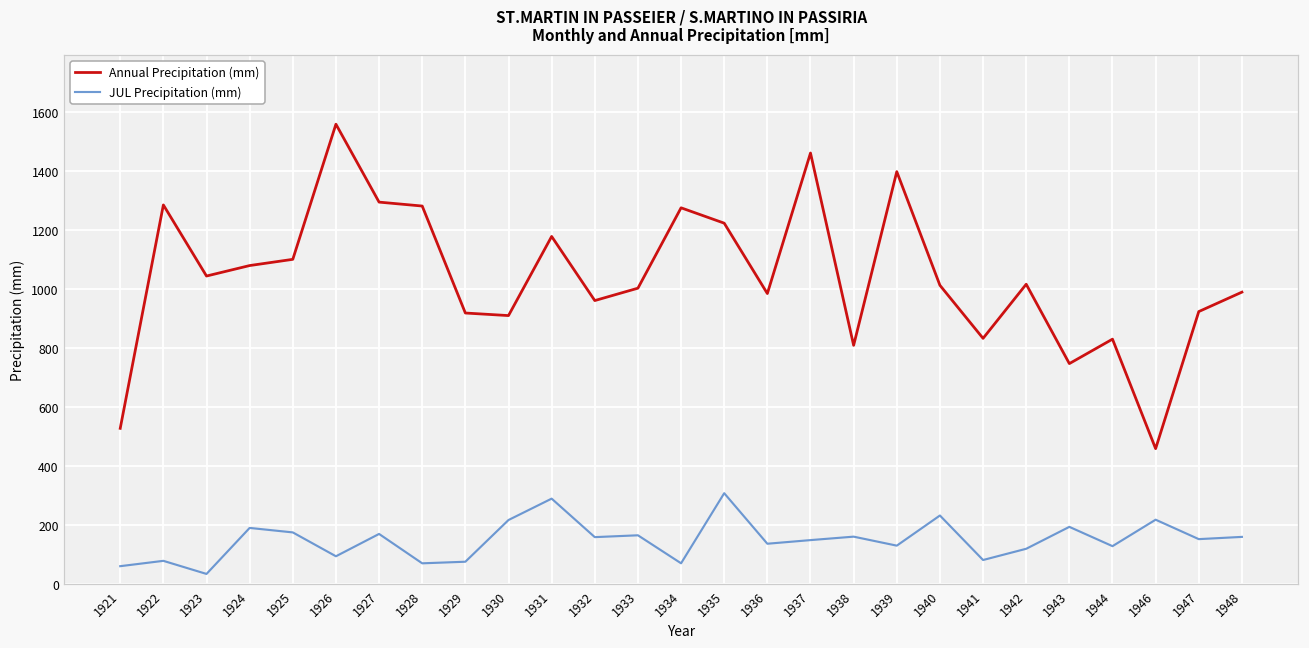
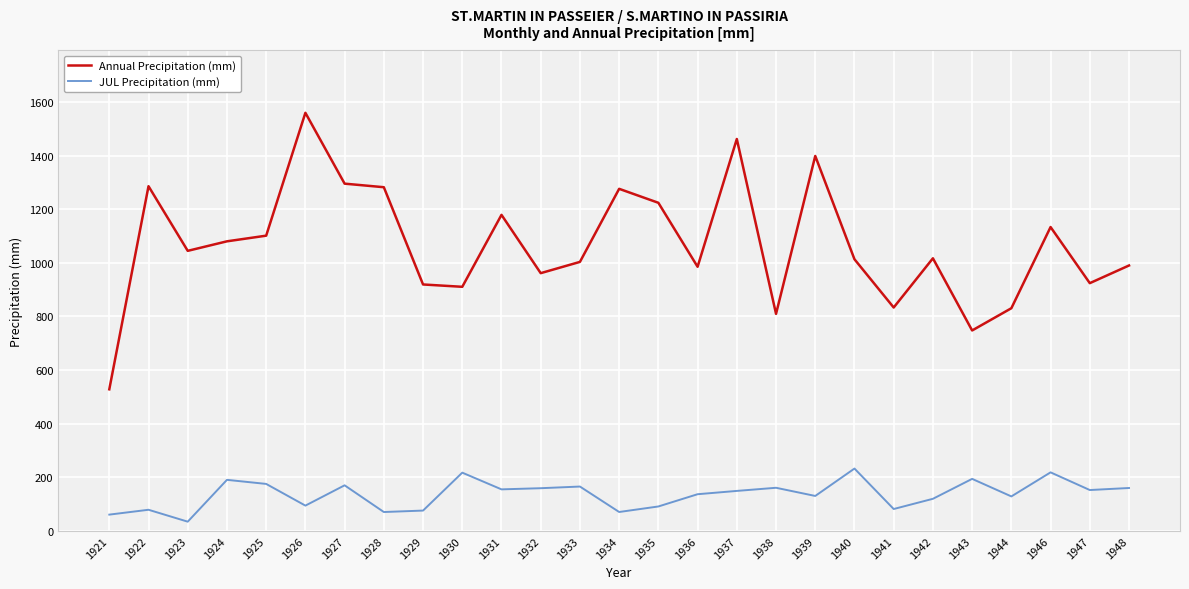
  {
    "Annual Precipitation (mm)": {
      "1921": 530,
      "1922": 1290,
      "1923": 1040,
      "1924": 1080,
      "1925": 1100,
      "1926": 1560,
      "1927": 1300,
      "1928": 1280,
      "1929": 920,
      "1930": 910,
      "1931": 1180,
      "1932": 960,
      "1933": 1000,
      "1934": 1280,
      "1935": 1220,
      "1936": 990,
      "1937": 1460,
      "1938": 810,
      "1939": 1400,
      "1940": 1010,
      "1941": 830,
      "1942": 1020,
      "1943": 750,
      "1944": 830,
-     "1946": 460,
+     "1946": 1130,
      "1947": 920,
      "1948": 990
    },
    "JUL Precipitation (mm)": {
      "1921": 60,
      "1922": 80,
      "1923": 30,
      "1924": 190,
      "1925": 180,
      "1926": 90,
      "1927": 170,
      "1928": 70,
      "1929": 80,
      "1930": 220,
-     "1931": 290,
+     "1931": 160,
      "1932": 160,
      "1933": 170,
      "1934": 70,
-     "1935": 310,
+     "1935": 90,
      "1936": 140,
      "1937": 150,
      "1938": 160,
      "1939": 130,
      "1940": 230,
      "1941": 80,
      "1942": 120,
      "1943": 190,
      "1944": 130,
      "1946": 220,
      "1947": 150,
      "1948": 160
    }
  }
